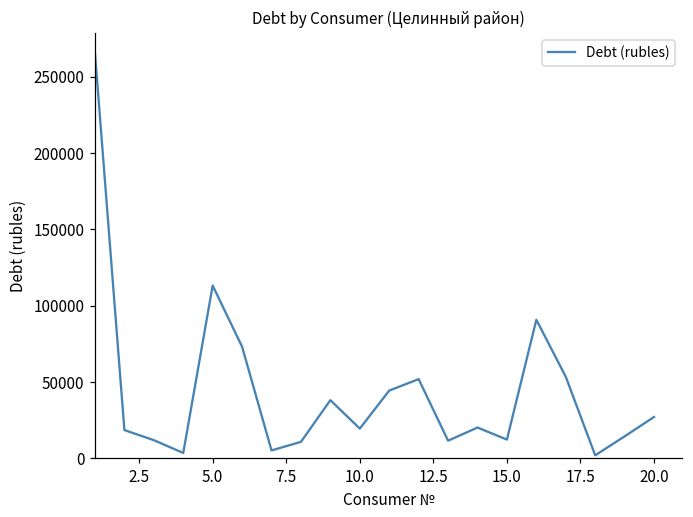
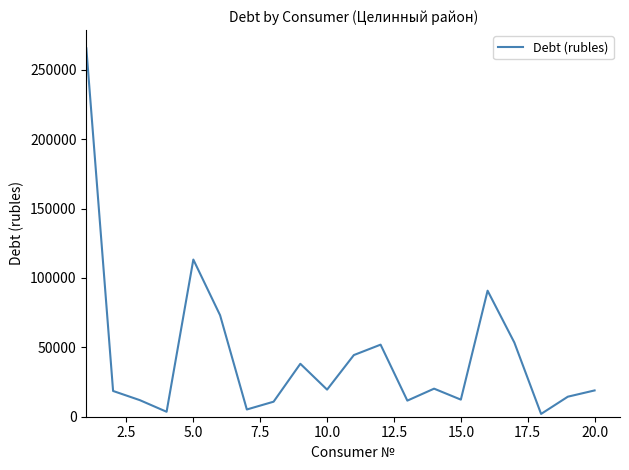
  {
    "5.0": 113000,
    "10.0": 20000,
    "15.0": 12000,
-   "20.0": 27000
+   "20.0": 19000
  }
